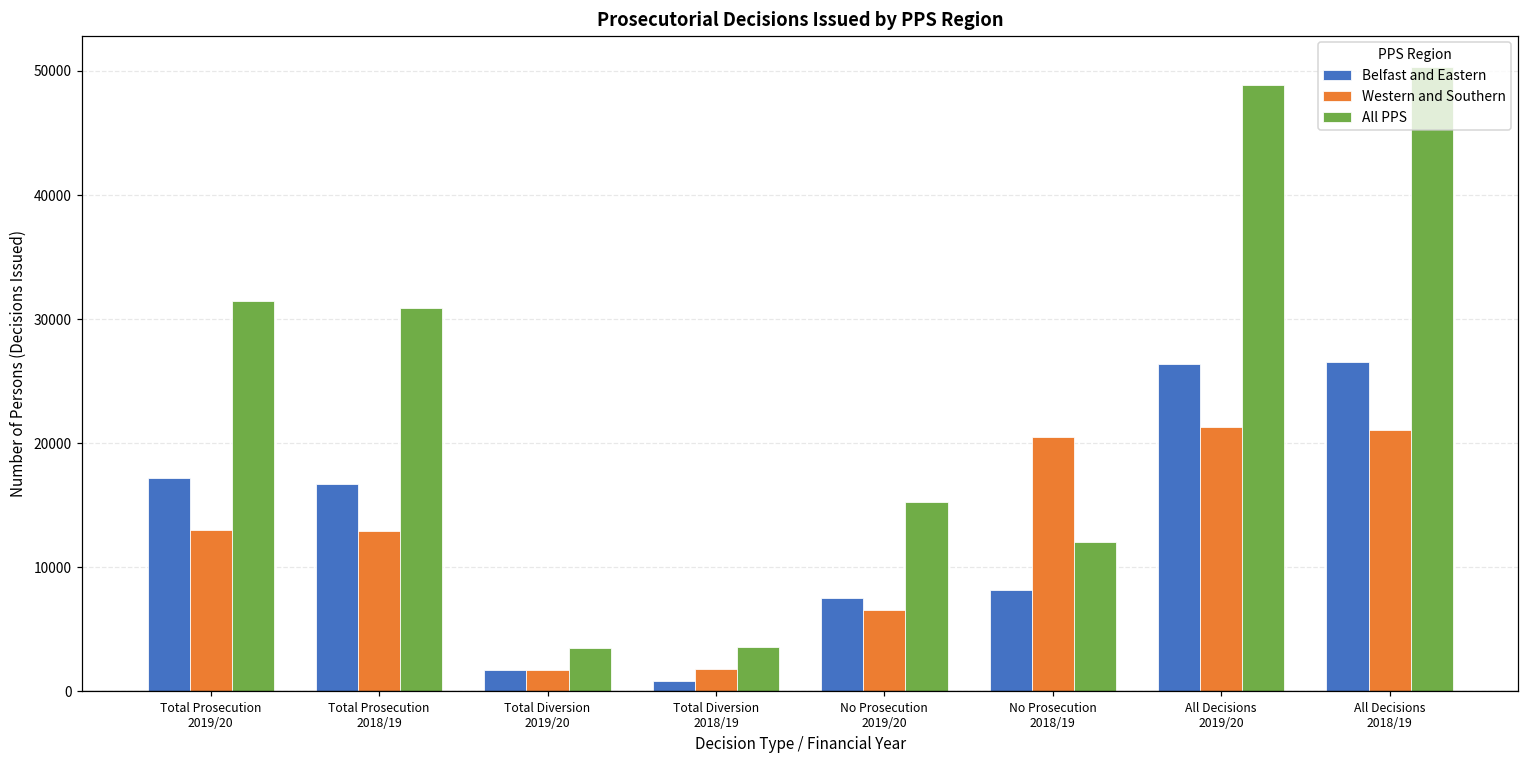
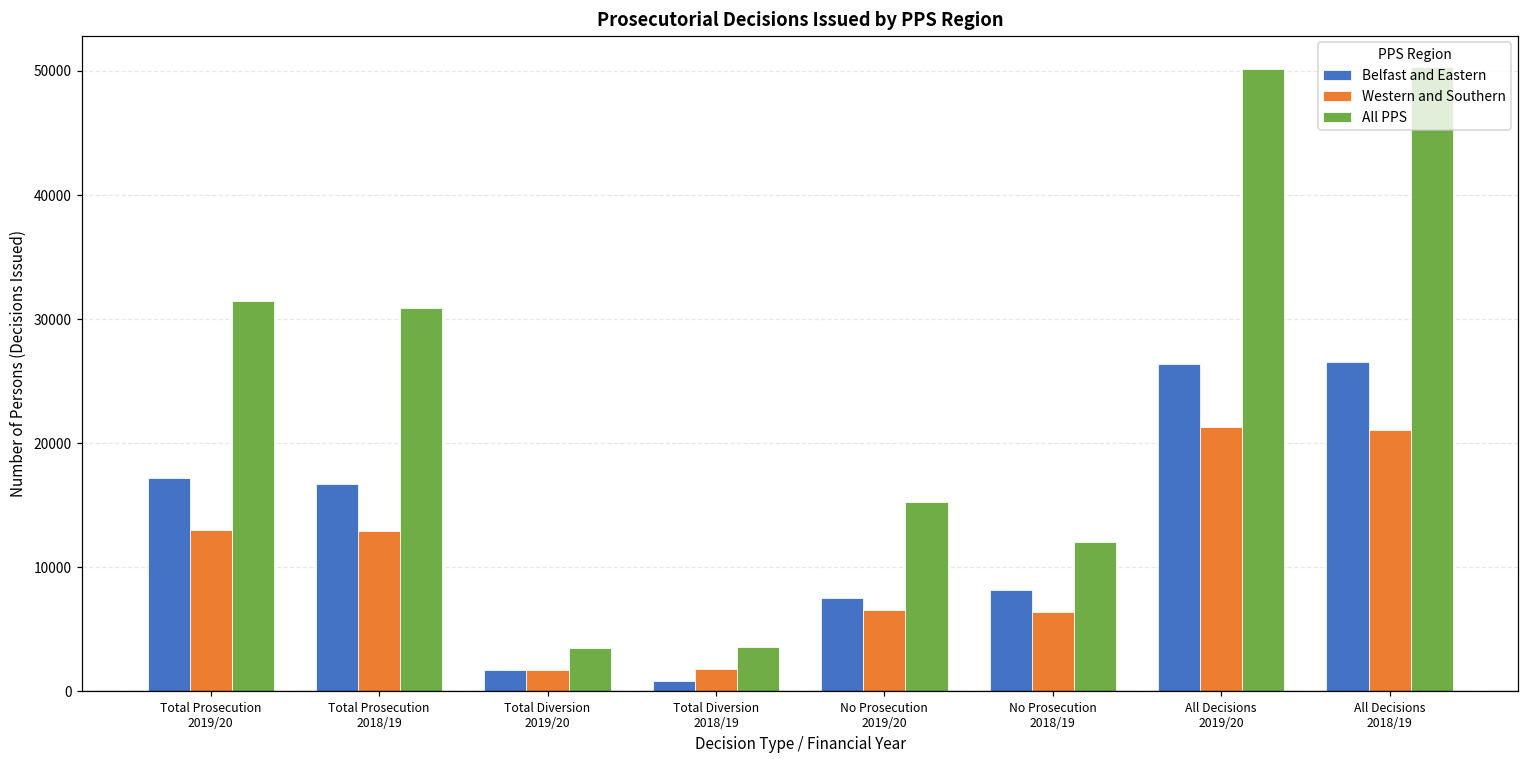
  {
    "Belfast and Eastern": {
      "Total Prosecution 2019/20": 17200,
      "Total Prosecution 2018/19": 16700,
      "Total Diversion 2019/20": 1700,
      "Total Diversion 2018/19": 900,
      "No Prosecution 2019/20": 7500,
      "No Prosecution 2018/19": 8200,
      "All Decisions 2019/20": 26400,
      "All Decisions 2018/19": 26600
    },
    "Western and Southern": {
      "Total Prosecution 2019/20": 13000,
      "Total Prosecution 2018/19": 12900,
      "Total Diversion 2019/20": 1700,
      "Total Diversion 2018/19": 1800,
      "No Prosecution 2019/20": 6600,
-     "No Prosecution 2018/19": 20500,
+     "No Prosecution 2018/19": 6400,
      "All Decisions 2019/20": 21300,
      "All Decisions 2018/19": 21100
    },
    "All PPS": {
      "Total Prosecution 2019/20": 31400,
      "Total Prosecution 2018/19": 30900,
      "Total Diversion 2019/20": 3500,
      "Total Diversion 2018/19": 3600,
      "No Prosecution 2019/20": 15300,
      "No Prosecution 2018/19": 12000,
-     "All Decisions 2019/20": 48900
+     "All Decisions 2019/20": 50200
    }
  }
